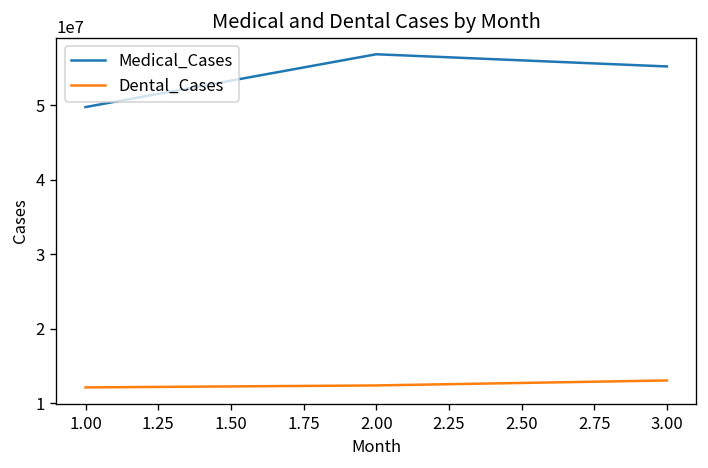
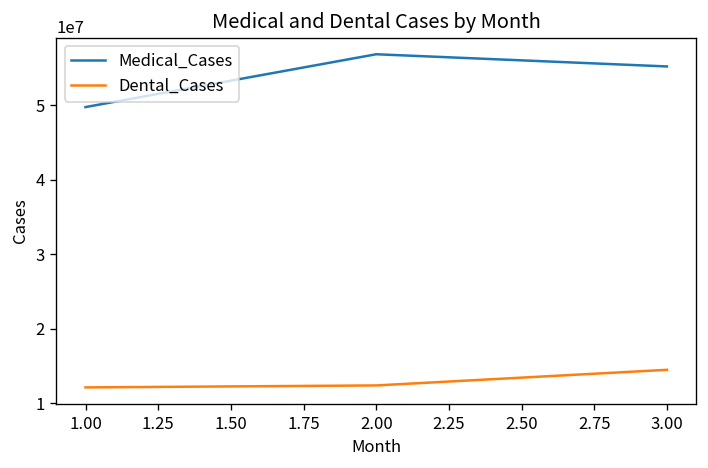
  {
    "Medical_Cases": {
      "1.00": 50000000,
      "2.00": 57000000,
      "3.00": 55000000
    },
    "Dental_Cases": {
      "1.00": 12000000,
      "2.00": 12000000,
-     "3.00": 13000000
+     "3.00": 14000000
    }
  }
